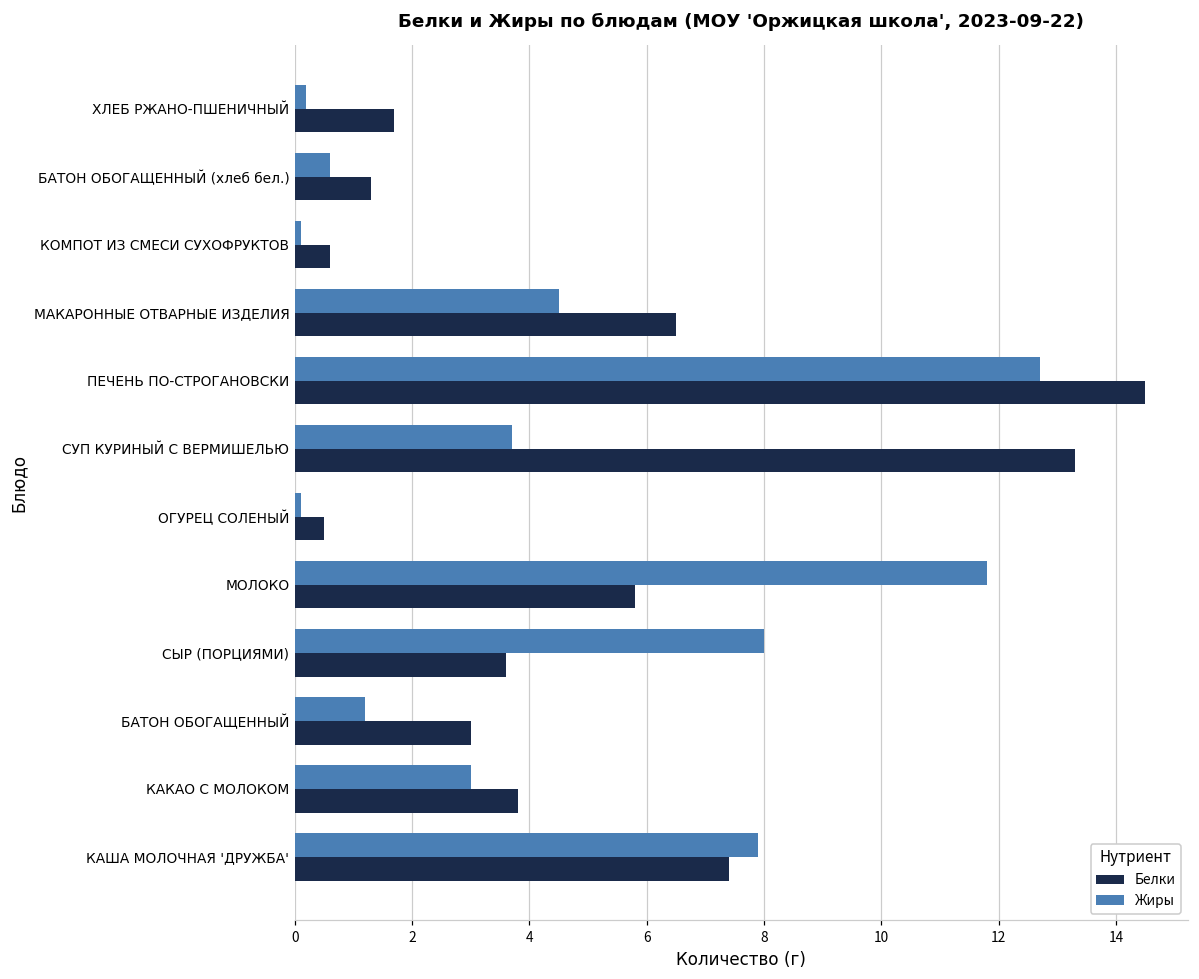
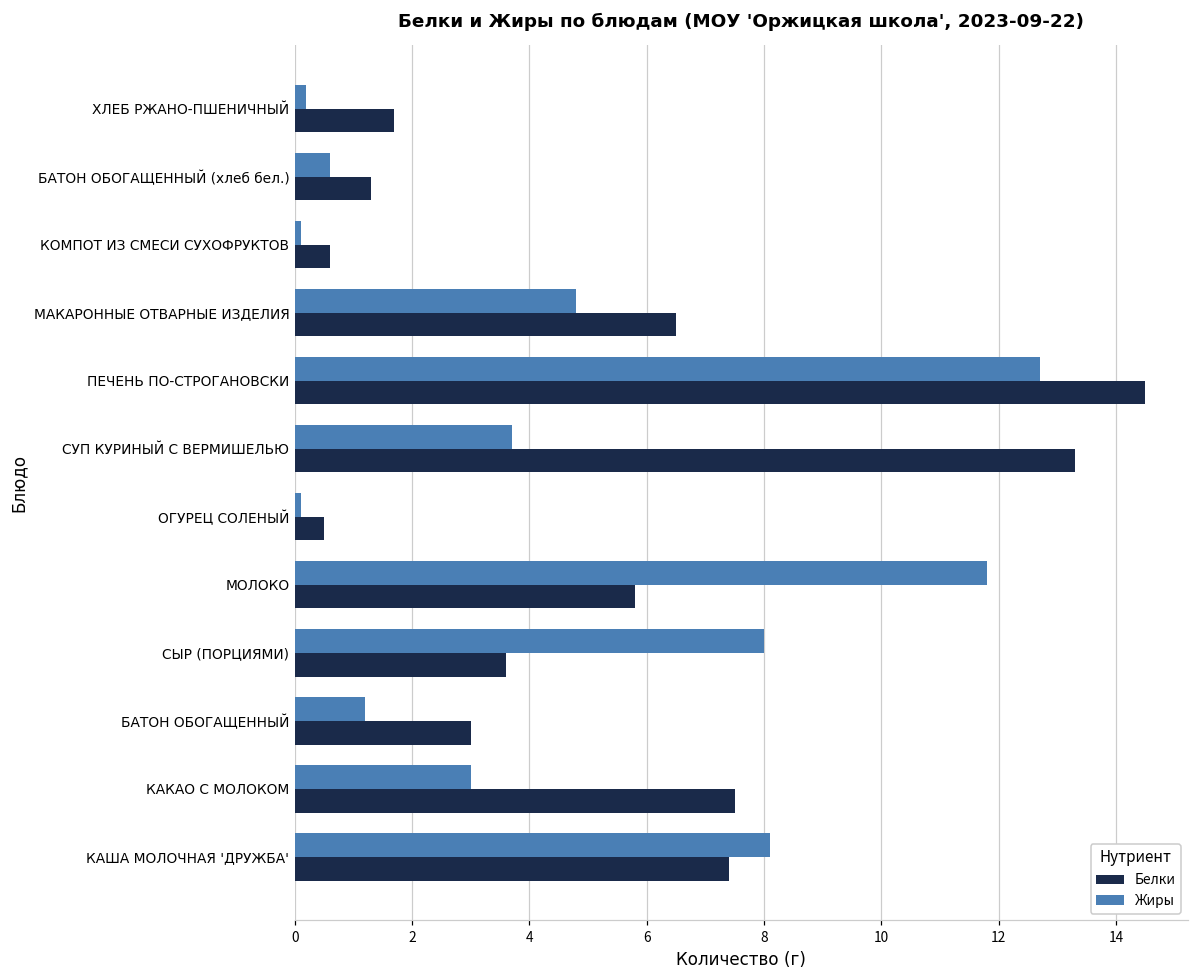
  {
    "Белки": {
      "ХЛЕБ РЖАНО-ПШЕНИЧНЫЙ": 1.7,
      "БАТОН ОБОГАЩЕННЫЙ (хлеб бел.)": 1.3,
      "КОМПОТ ИЗ СМЕСИ СУХОФРУКТОВ": 0.6,
      "МАКАРОННЫЕ ОТВАРНЫЕ ИЗДЕЛИЯ": 6.5,
      "ПЕЧЕНЬ ПО-СТРОГАНОВСКИ": 14.5,
      "СУП КУРИНЫЙ С ВЕРМИШЕЛЬЮ": 13.3,
      "ОГУРЕЦ СОЛЕНЫЙ": 0.5,
      "МОЛОКО": 5.8,
      "СЫР (ПОРЦИЯМИ)": 3.6,
      "БАТОН ОБОГАЩЕННЫЙ": 3.0,
-     "КАКАО С МОЛОКОМ": 3.8,
+     "КАКАО С МОЛОКОМ": 7.5,
      "КАША МОЛОЧНАЯ 'ДРУЖБА'": 7.4
    },
    "Жиры": {
      "ХЛЕБ РЖАНО-ПШЕНИЧНЫЙ": 0.2,
      "БАТОН ОБОГАЩЕННЫЙ (хлеб бел.)": 0.6,
      "КОМПОТ ИЗ СМЕСИ СУХОФРУКТОВ": 0.1,
-     "МАКАРОННЫЕ ОТВАРНЫЕ ИЗДЕЛИЯ": 4.5,
+     "МАКАРОННЫЕ ОТВАРНЫЕ ИЗДЕЛИЯ": 4.8,
      "ПЕЧЕНЬ ПО-СТРОГАНОВСКИ": 12.7,
      "СУП КУРИНЫЙ С ВЕРМИШЕЛЬЮ": 3.7,
      "ОГУРЕЦ СОЛЕНЫЙ": 0.1,
      "МОЛОКО": 11.8,
      "СЫР (ПОРЦИЯМИ)": 8.0,
      "БАТОН ОБОГАЩЕННЫЙ": 1.2,
      "КАКАО С МОЛОКОМ": 3.0,
-     "КАША МОЛОЧНАЯ 'ДРУЖБА'": 7.9
+     "КАША МОЛОЧНАЯ 'ДРУЖБА'": 8.1
    }
  }
